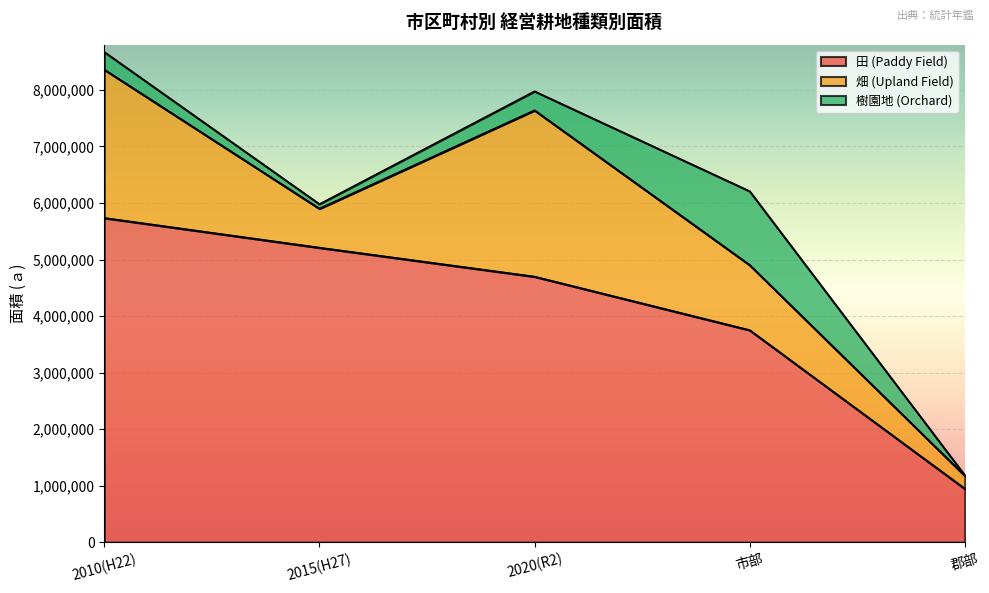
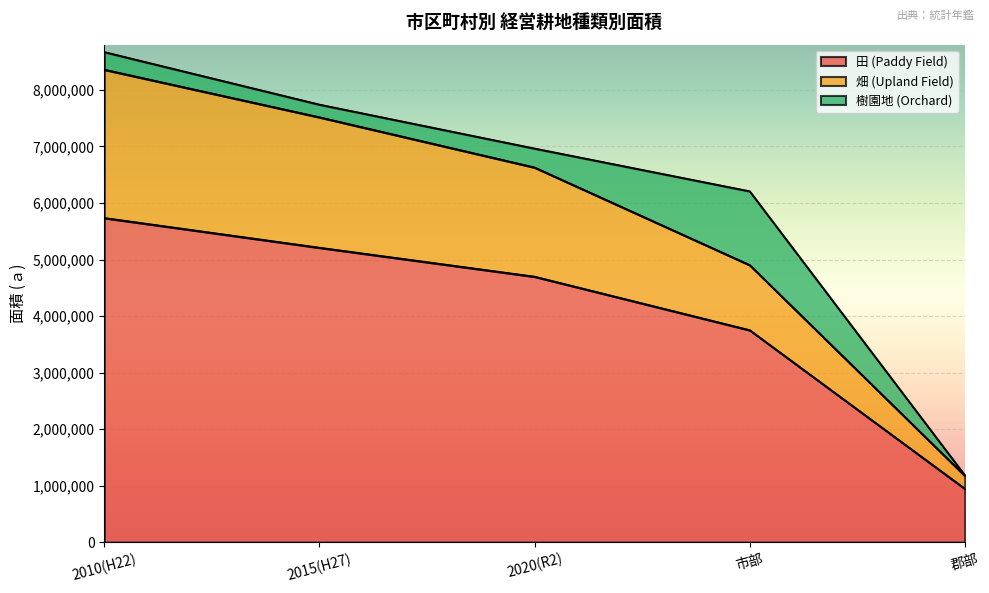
  {
    "田 (Paddy Field)": {
      "2010(H22)": "5,700,000",
      "2015(H27)": "5,200,000",
      "2020(R2)": "4,700,000",
      "市部": "3,800,000",
      "郡部": "900,000"
    },
    "畑 (Upland Field)": {
      "2010(H22)": "2,600,000",
-     "2015(H27)": "700,000",
-     "2020(R2)": "2,900,000",
+     "2015(H27)": "2,300,000",
+     "2020(R2)": "1,900,000",
      "市部": "1,200,000"
    },
    "樹園地 (Orchard)": {
      "2010(H22)": "300,000",
-     "2015(H27)": "100,000",
+     "2015(H27)": "200,000",
      "2020(R2)": "300,000",
      "市部": "1,300,000"
    }
  }
